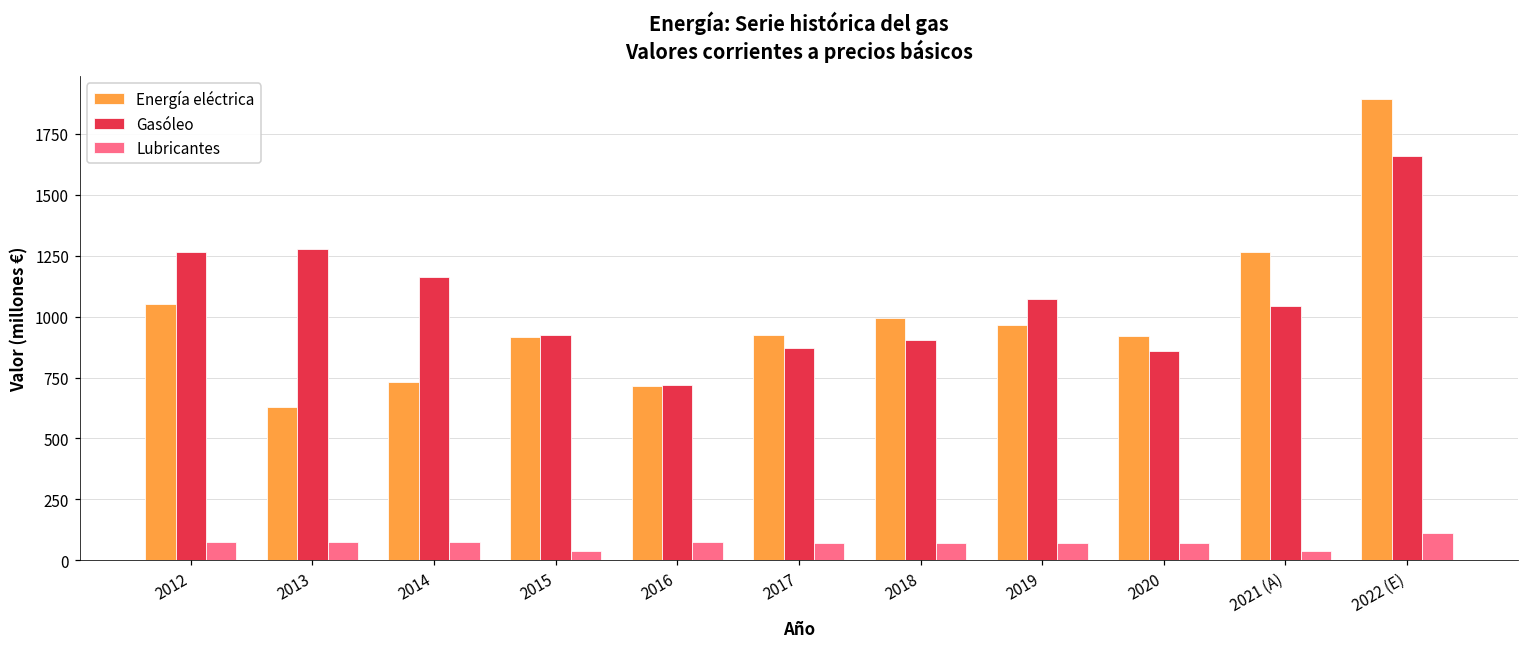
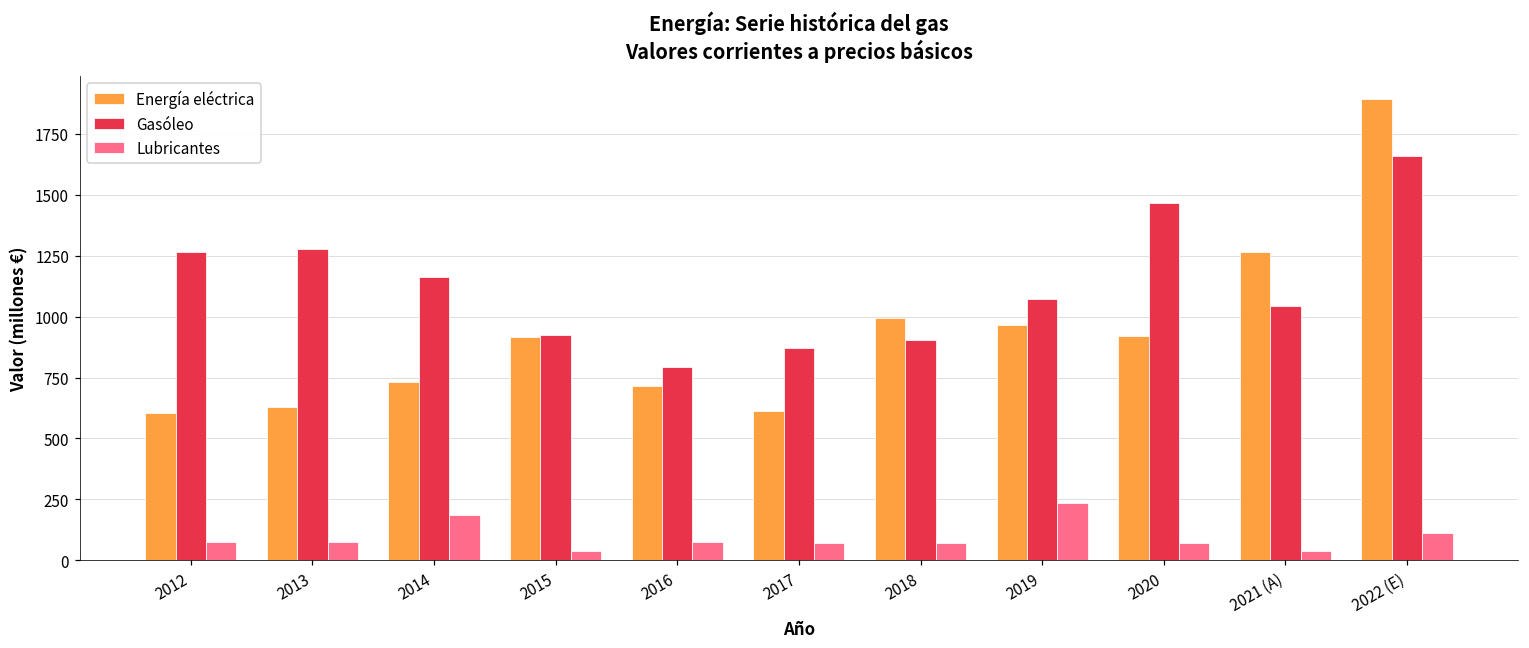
  {
    "Energía eléctrica": {
-     "2012": 1050,
+     "2012": 600,
      "2013": 630,
      "2014": 730,
      "2015": 920,
      "2016": 710,
-     "2017": 920,
+     "2017": 610,
      "2018": 990,
      "2019": 970,
      "2020": 920,
      "2021 (A)": 1270,
      "2022 (E)": 1890
    },
    "Gasóleo": {
      "2012": 1270,
      "2013": 1280,
      "2014": 1160,
      "2015": 930,
-     "2016": 720,
+     "2016": 790,
      "2017": 870,
      "2018": 900,
      "2019": 1070,
-     "2020": 860,
+     "2020": 1470,
      "2021 (A)": 1040,
      "2022 (E)": 1660
    },
    "Lubricantes": {
      "2012": 70,
      "2013": 70,
-     "2014": 80,
+     "2014": 190,
      "2015": 40,
      "2016": 70,
      "2017": 70,
      "2018": 70,
-     "2019": 70,
+     "2019": 240,
      "2020": 70,
      "2021 (A)": 40,
      "2022 (E)": 110
    }
  }
